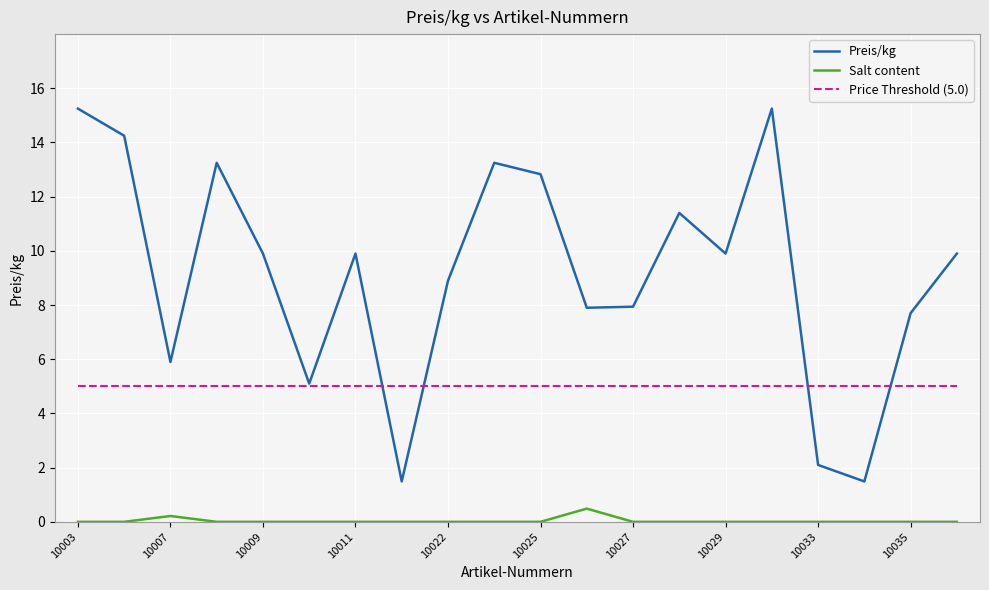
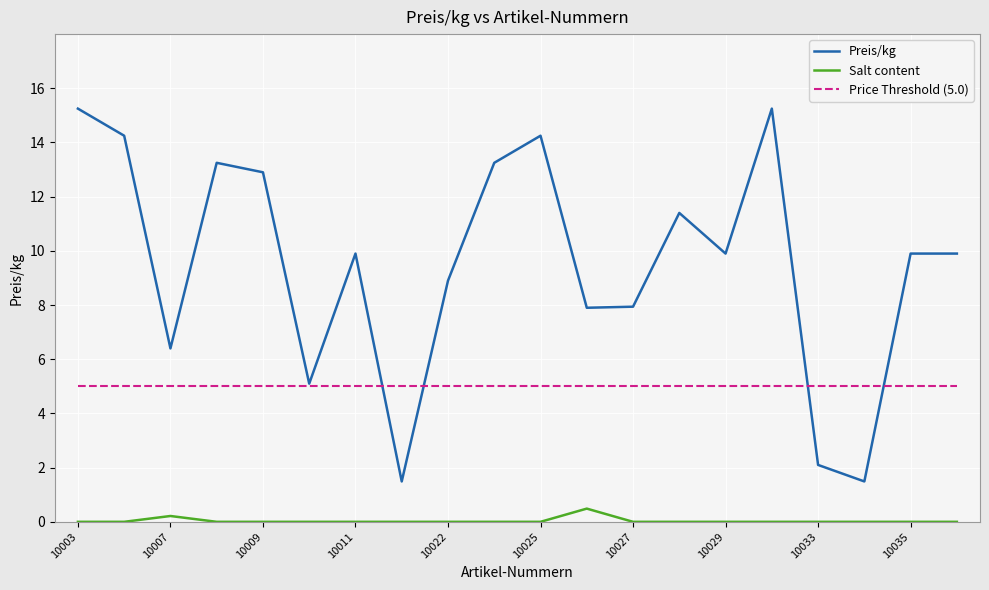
  {
    "Preis/kg": {
      "10003": 15.3,
-     "10007": 5.9,
-     "10009": 9.9,
+     "10007": 6.4,
+     "10009": 12.9,
      "10011": 9.9,
      "10022": 8.9,
-     "10025": 12.8,
+     "10025": 14.3,
      "10027": 7.9,
      "10029": 9.9,
      "10033": 2.1,
-     "10035": 7.7
+     "10035": 9.9
    },
    "Salt content": {
      "10003": 0.0,
      "10007": 0.2,
      "10009": 0.0,
      "10011": 0.0,
      "10022": 0.0,
      "10025": 0.0,
      "10027": 0.0,
      "10029": 0.0,
      "10033": 0.0,
      "10035": 0.0
    },
    "Price Threshold (5.0)": {
      "10003": 5.0,
      "10007": 5.0,
      "10009": 5.0,
      "10011": 5.0,
      "10022": 5.0,
      "10025": 5.0,
      "10027": 5.0,
      "10029": 5.0,
      "10033": 5.0,
      "10035": 5.0
    }
  }
